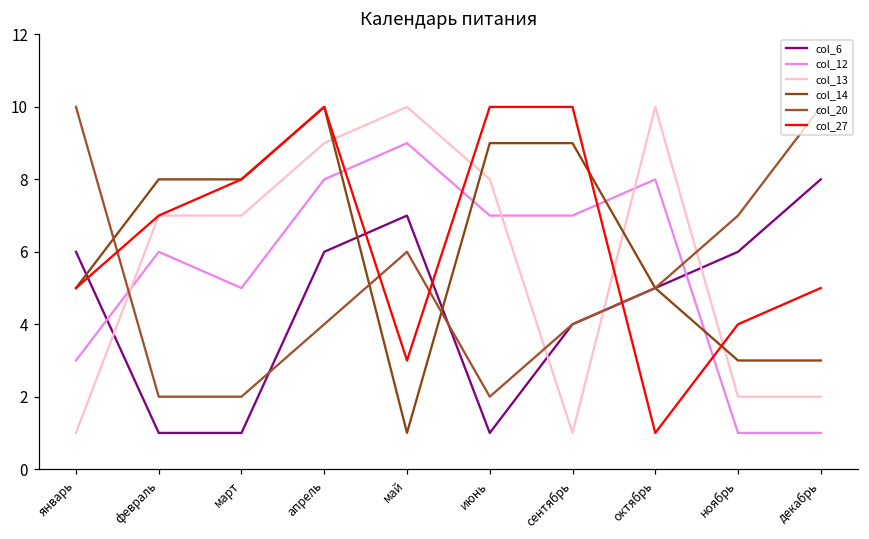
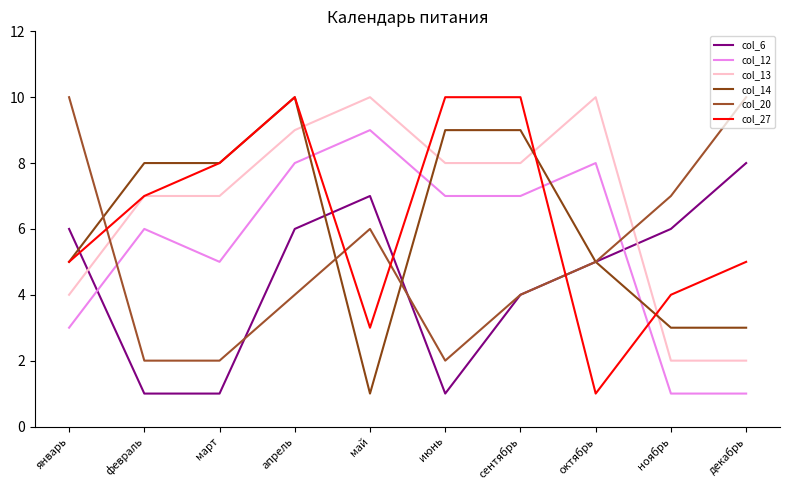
  {
    "col_6": {
      "январь": 6,
      "февраль": 1,
      "март": 1,
      "апрель": 6,
      "май": 7,
      "июнь": 1,
      "ноябрь": 6,
      "декабрь": 8
    },
    "col_12": {
      "январь": 3,
      "февраль": 6,
      "март": 5,
      "апрель": 8,
      "май": 9,
      "июнь": 7,
      "сентябрь": 7,
      "октябрь": 8,
      "ноябрь": 1,
      "декабрь": 1
    },
    "col_13": {
-     "январь": 1,
+     "январь": 4,
      "март": 7,
      "апрель": 9,
      "май": 10,
      "июнь": 8,
-     "сентябрь": 1,
+     "сентябрь": 8,
      "октябрь": 10,
      "ноябрь": 2,
      "декабрь": 2
    },
    "col_27": {
      "май": 3,
      "июнь": 10,
      "сентябрь": 10,
      "октябрь": 1,
      "ноябрь": 4,
      "декабрь": 5
    }
  }
